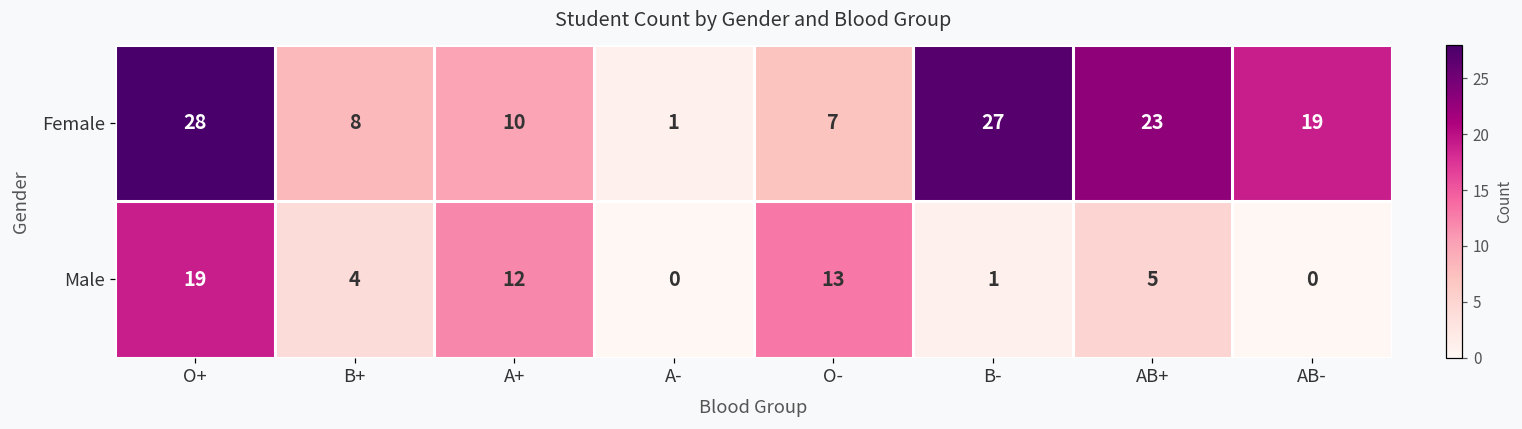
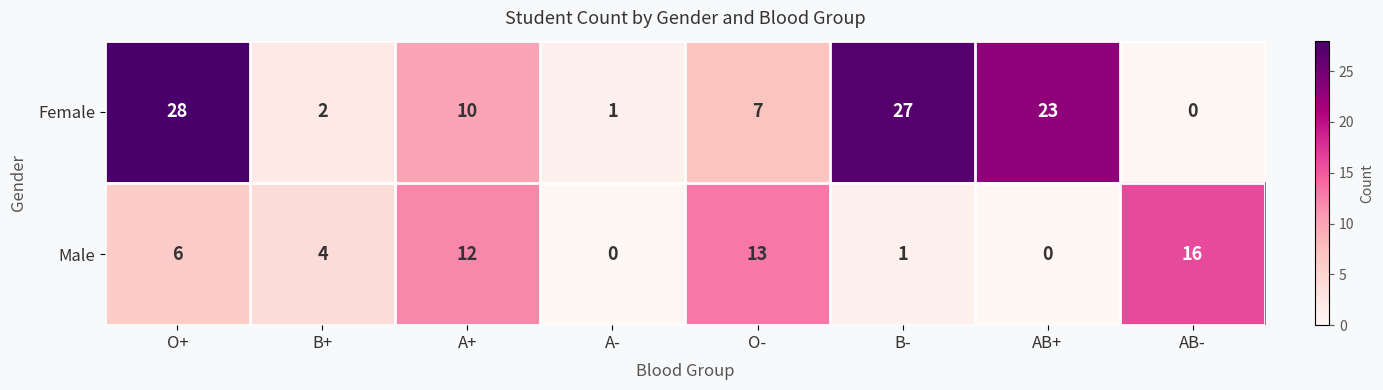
  {
    "Female": {
      "O+": 28,
-     "B+": 8,
+     "B+": 2,
      "A+": 10,
      "A-": 1,
      "O-": 7,
      "B-": 27,
      "AB+": 23,
-     "AB-": 19
+     "AB-": 0
    },
    "Male": {
-     "O+": 19,
+     "O+": 6,
      "B+": 4,
      "A+": 12,
      "A-": 0,
      "O-": 13,
      "B-": 1,
-     "AB+": 5,
-     "AB-": 0
+     "AB+": 0,
+     "AB-": 16
    }
  }
